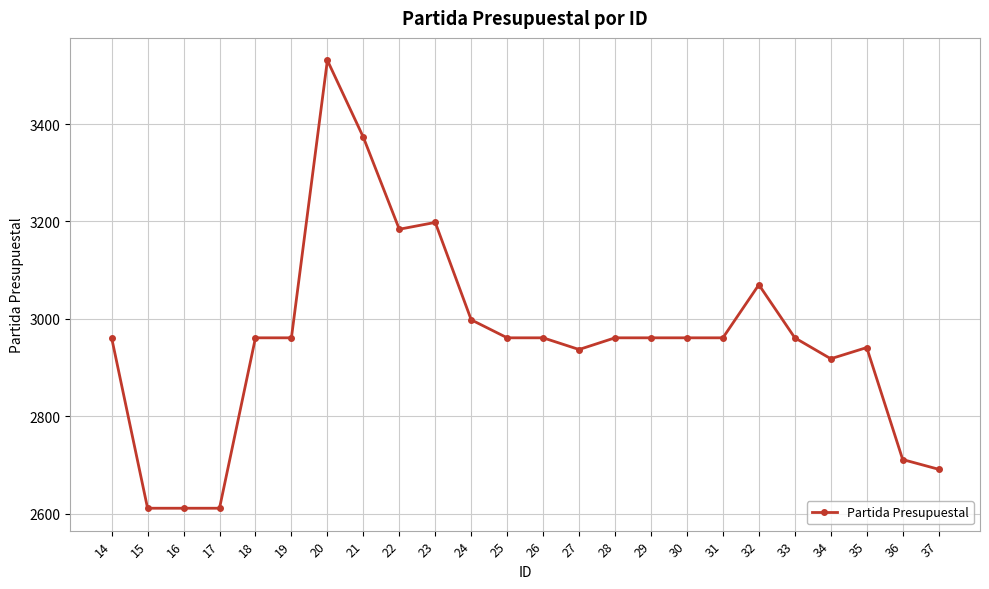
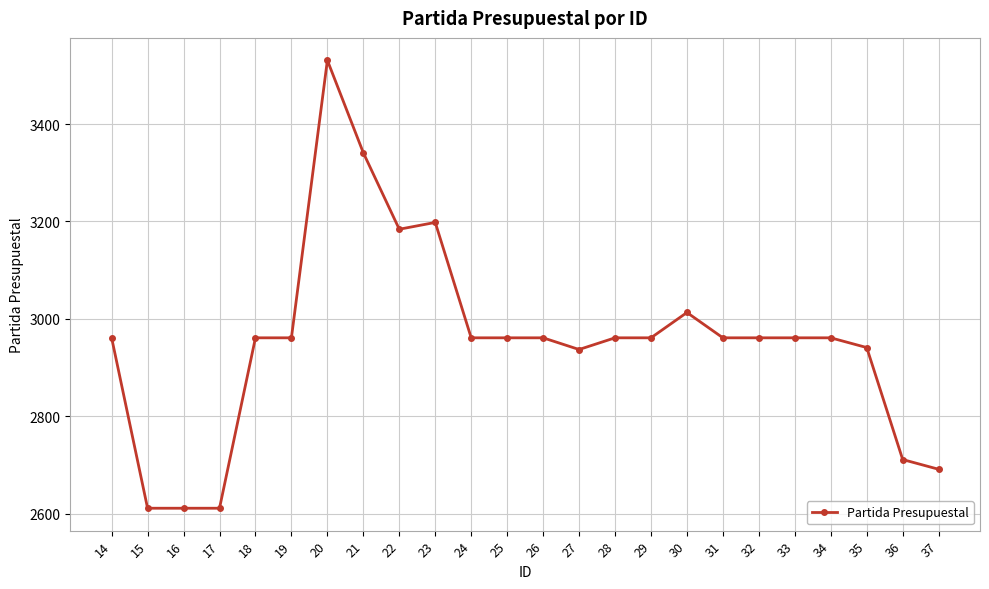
  {
    "14": 2960,
    "15": 2610,
    "16": 2610,
    "17": 2610,
    "18": 2960,
    "19": 2960,
    "20": 3530,
-   "21": 3370,
+   "21": 3340,
    "22": 3180,
    "23": 3200,
-   "24": 3000,
+   "24": 2960,
    "25": 2960,
    "26": 2960,
    "27": 2940,
    "28": 2960,
    "29": 2960,
-   "30": 2960,
+   "30": 3010,
    "31": 2960,
-   "32": 3070,
+   "32": 2960,
    "33": 2960,
-   "34": 2920,
+   "34": 2960,
    "35": 2940,
    "36": 2710,
    "37": 2690
  }
